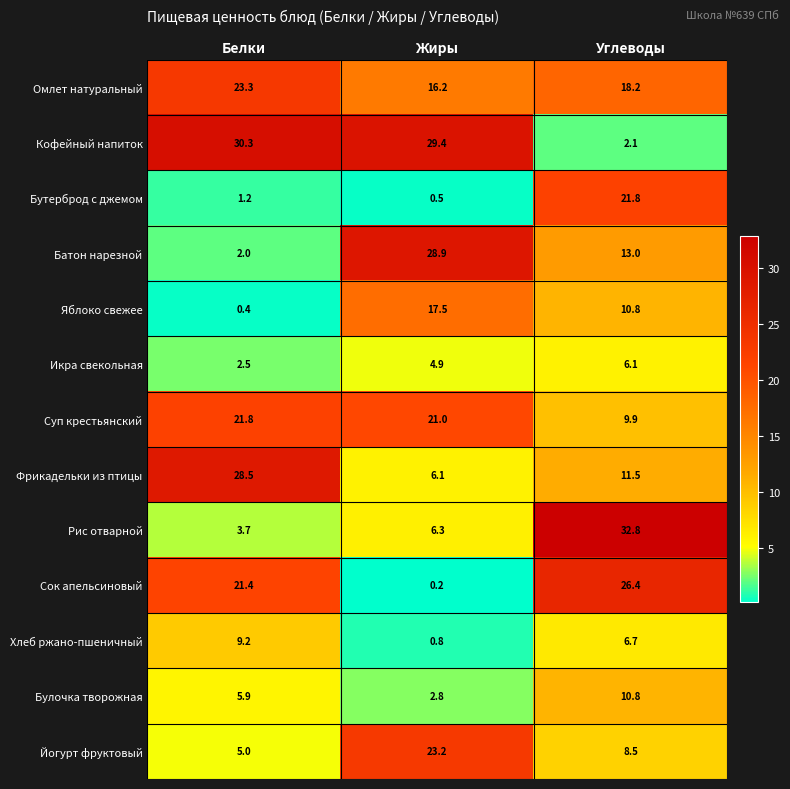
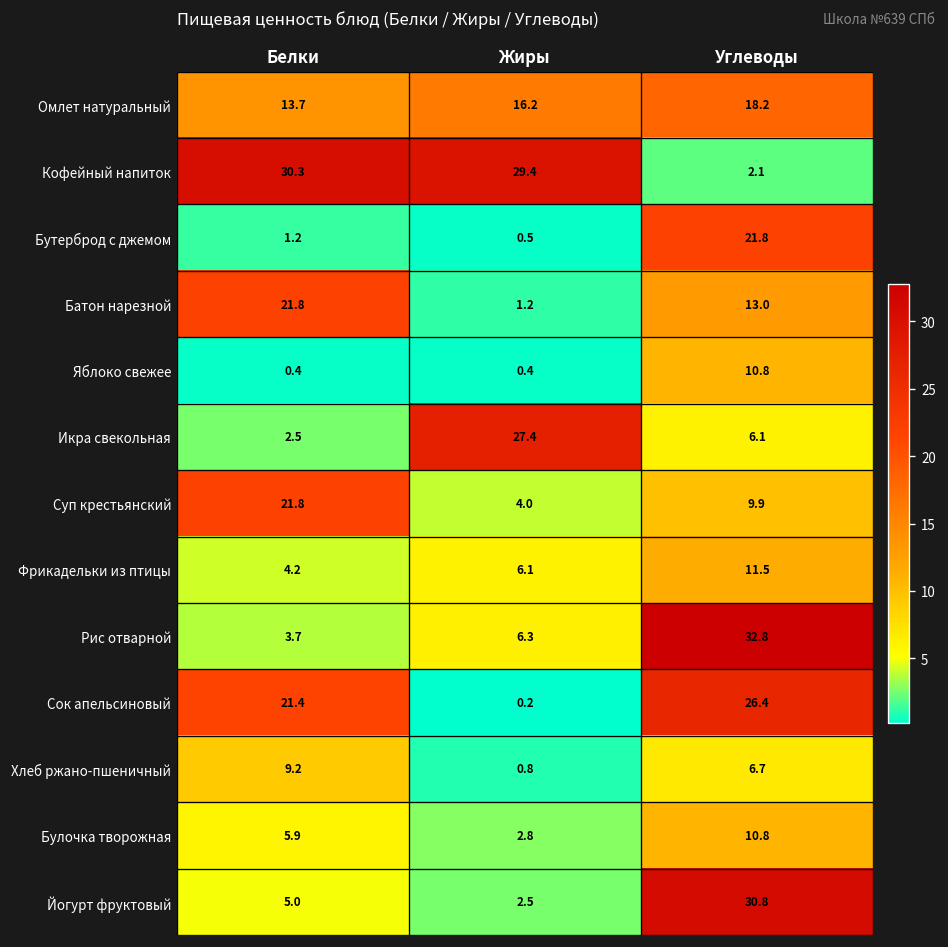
  {
    "Омлет натуральный": {
-     "Белки": 23.3,
+     "Белки": 13.7,
      "Жиры": 16.2,
      "Углеводы": 18.2
    },
    "Кофейный напиток": {
      "Белки": 30.3,
      "Жиры": 29.4,
      "Углеводы": 2.1
    },
    "Бутерброд с джемом": {
      "Белки": 1.2,
      "Жиры": 0.5,
      "Углеводы": 21.8
    },
    "Батон нарезной": {
-     "Белки": 2.0,
-     "Жиры": 28.9,
+     "Белки": 21.8,
+     "Жиры": 1.2,
      "Углеводы": 13.0
    },
    "Яблоко свежее": {
      "Белки": 0.4,
-     "Жиры": 17.5,
+     "Жиры": 0.4,
      "Углеводы": 10.8
    },
    "Икра свекольная": {
      "Белки": 2.5,
-     "Жиры": 4.9,
+     "Жиры": 27.4,
      "Углеводы": 6.1
    },
    "Суп крестьянский": {
      "Белки": 21.8,
-     "Жиры": 21.0,
+     "Жиры": 4.0,
      "Углеводы": 9.9
    },
    "Фрикадельки из птицы": {
-     "Белки": 28.5,
+     "Белки": 4.2,
      "Жиры": 6.1,
      "Углеводы": 11.5
    },
    "Рис отварной": {
      "Белки": 3.7,
      "Жиры": 6.3,
      "Углеводы": 32.8
    },
    "Сок апельсиновый": {
      "Белки": 21.4,
      "Жиры": 0.2,
      "Углеводы": 26.4
    },
    "Хлеб ржано-пшеничный": {
      "Белки": 9.2,
      "Жиры": 0.8,
      "Углеводы": 6.7
    },
    "Булочка творожная": {
      "Белки": 5.9,
      "Жиры": 2.8,
      "Углеводы": 10.8
    },
    "Йогурт фруктовый": {
      "Белки": 5.0,
-     "Жиры": 23.2,
-     "Углеводы": 8.5
+     "Жиры": 2.5,
+     "Углеводы": 30.8
    }
  }
